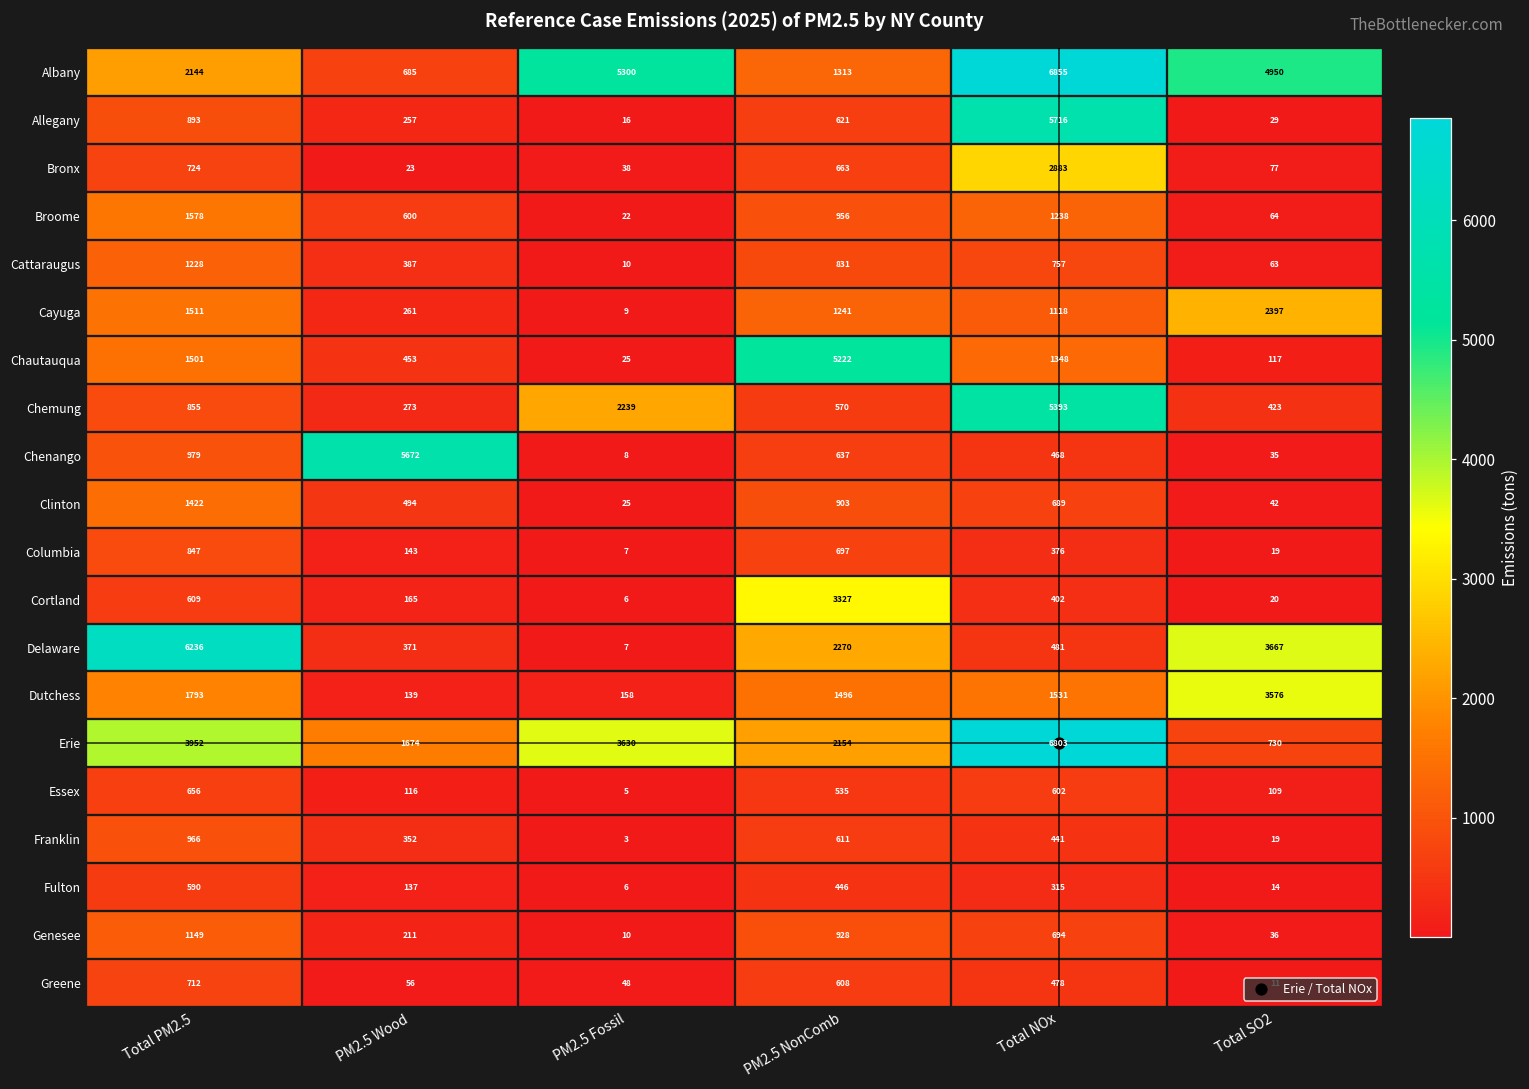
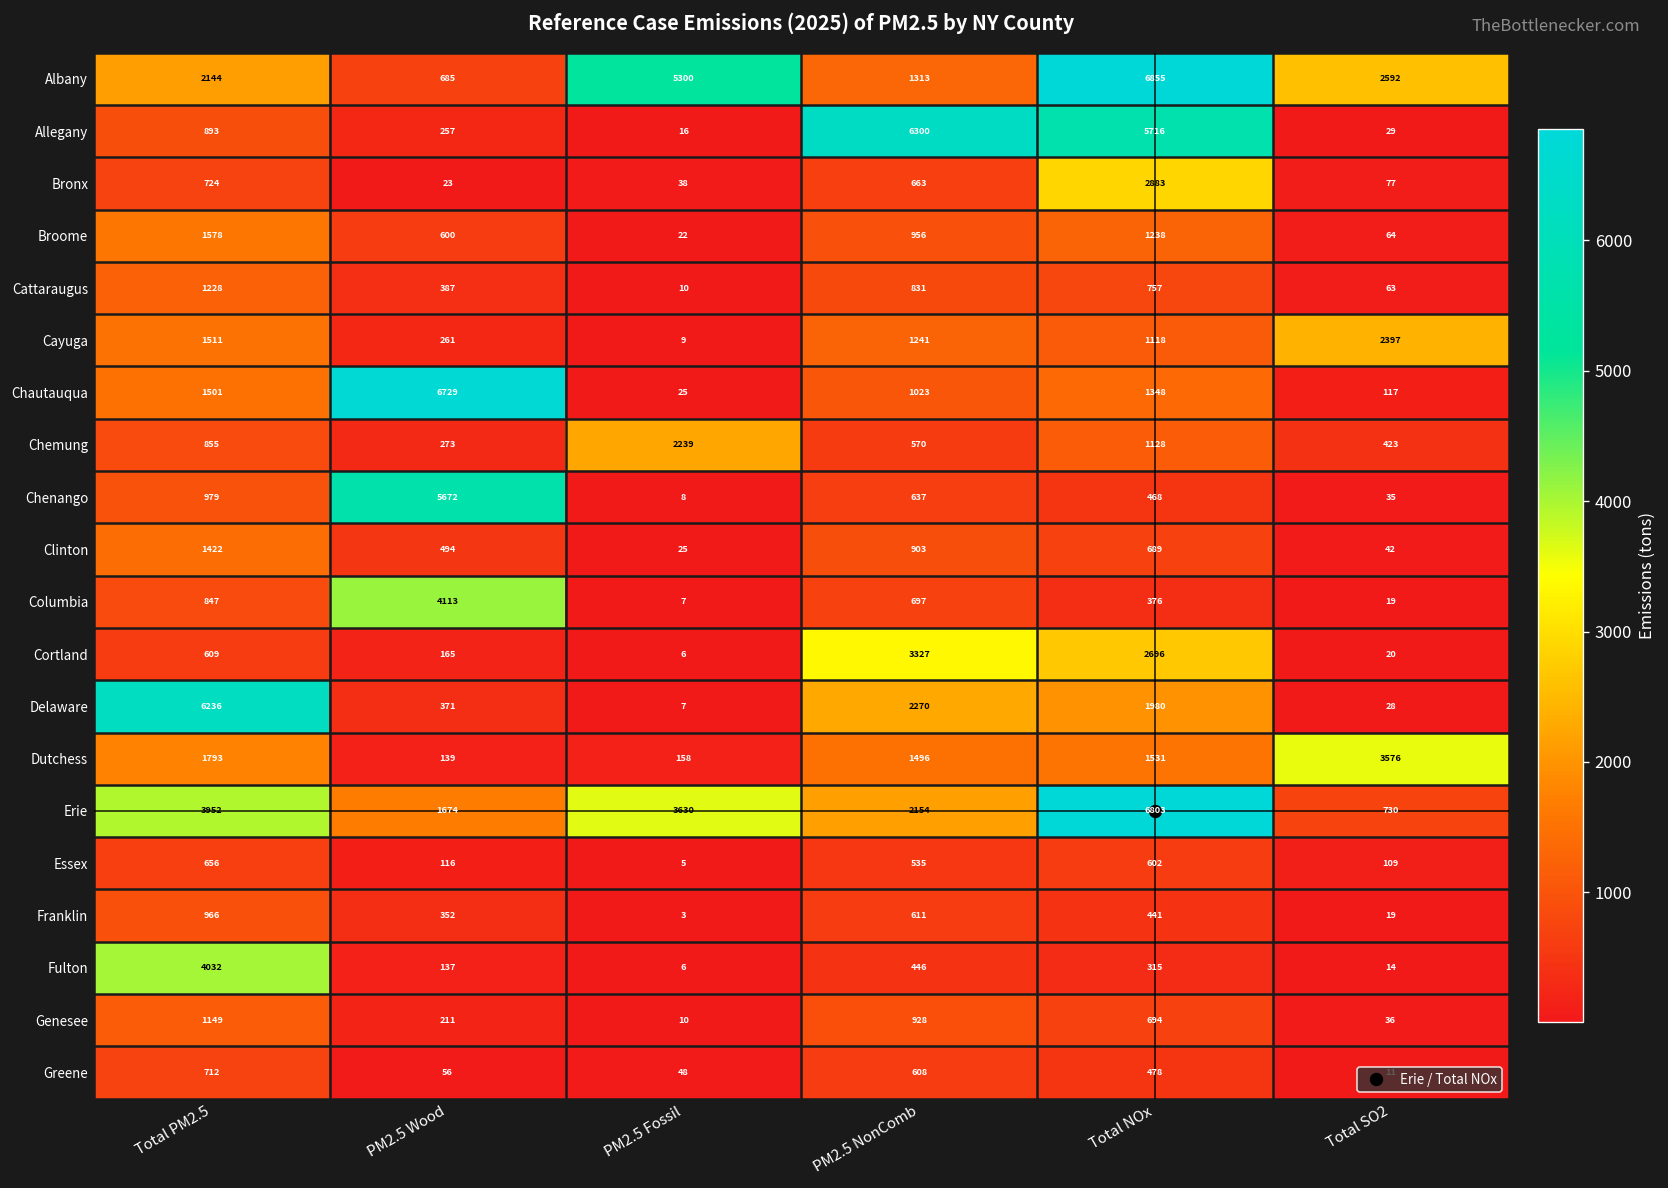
  {
    "Albany": {
      "Total PM2.5": 2144,
      "PM2.5 Wood": 685,
      "PM2.5 Fossil": 5300,
      "PM2.5 NonComb": 1313,
      "Total NOx": 6855,
-     "Total SO2": 4950
+     "Total SO2": 2592
    },
    "Allegany": {
      "Total PM2.5": 893,
      "PM2.5 Wood": 257,
      "PM2.5 Fossil": 16,
-     "PM2.5 NonComb": 621,
+     "PM2.5 NonComb": 6300,
      "Total NOx": 5716,
      "Total SO2": 29
    },
    "Bronx": {
      "Total PM2.5": 724,
      "PM2.5 Wood": 23,
      "PM2.5 Fossil": 38,
      "PM2.5 NonComb": 663,
      "Total NOx": 2883,
      "Total SO2": 77
    },
    "Broome": {
      "Total PM2.5": 1578,
      "PM2.5 Wood": 600,
      "PM2.5 Fossil": 22,
      "PM2.5 NonComb": 956,
      "Total NOx": 1238,
      "Total SO2": 64
    },
    "Cattaraugus": {
      "Total PM2.5": 1228,
      "PM2.5 Wood": 387,
      "PM2.5 Fossil": 10,
      "PM2.5 NonComb": 831,
      "Total NOx": 757,
      "Total SO2": 63
    },
    "Cayuga": {
      "Total PM2.5": 1511,
      "PM2.5 Wood": 261,
      "PM2.5 Fossil": 9,
      "PM2.5 NonComb": 1241,
      "Total NOx": 1118,
      "Total SO2": 2397
    },
    "Chautauqua": {
      "Total PM2.5": 1501,
-     "PM2.5 Wood": 453,
+     "PM2.5 Wood": 6729,
      "PM2.5 Fossil": 25,
-     "PM2.5 NonComb": 5222,
+     "PM2.5 NonComb": 1023,
      "Total NOx": 1348,
      "Total SO2": 117
    },
    "Chemung": {
      "Total PM2.5": 855,
      "PM2.5 Wood": 273,
      "PM2.5 Fossil": 2239,
      "PM2.5 NonComb": 570,
-     "Total NOx": 5393,
+     "Total NOx": 1128,
      "Total SO2": 423
    },
    "Chenango": {
      "Total PM2.5": 979,
      "PM2.5 Wood": 5672,
      "PM2.5 Fossil": 8,
      "PM2.5 NonComb": 637,
      "Total NOx": 468,
      "Total SO2": 35
    },
    "Clinton": {
      "Total PM2.5": 1422,
      "PM2.5 Wood": 494,
      "PM2.5 Fossil": 25,
      "PM2.5 NonComb": 903,
      "Total NOx": 689,
      "Total SO2": 42
    },
    "Columbia": {
      "Total PM2.5": 847,
-     "PM2.5 Wood": 143,
+     "PM2.5 Wood": 4113,
      "PM2.5 Fossil": 7,
      "PM2.5 NonComb": 697,
      "Total NOx": 376,
      "Total SO2": 19
    },
    "Cortland": {
      "Total PM2.5": 609,
      "PM2.5 Wood": 165,
      "PM2.5 Fossil": 6,
      "PM2.5 NonComb": 3327,
-     "Total NOx": 402,
+     "Total NOx": 2696,
      "Total SO2": 20
    },
    "Delaware": {
      "Total PM2.5": 6236,
      "PM2.5 Wood": 371,
      "PM2.5 Fossil": 7,
      "PM2.5 NonComb": 2270,
-     "Total NOx": 481,
-     "Total SO2": 3667
+     "Total NOx": 1980,
+     "Total SO2": 28
    },
    "Dutchess": {
      "Total PM2.5": 1793,
      "PM2.5 Wood": 139,
      "PM2.5 Fossil": 158,
      "PM2.5 NonComb": 1496,
      "Total NOx": 1531,
      "Total SO2": 3576
    },
    "Erie": {
      "Total PM2.5": 3952,
      "PM2.5 Wood": 1674,
      "PM2.5 Fossil": 3630,
      "PM2.5 NonComb": 2154,
      "Total SO2": 730
    },
    "Essex": {
      "Total PM2.5": 656,
      "PM2.5 Wood": 116,
      "PM2.5 Fossil": 5,
      "PM2.5 NonComb": 535,
      "Total NOx": 602,
      "Total SO2": 109
    },
    "Franklin": {
      "Total PM2.5": 966,
      "PM2.5 Wood": 352,
      "PM2.5 Fossil": 3,
      "PM2.5 NonComb": 611,
      "Total NOx": 441,
      "Total SO2": 19
    },
    "Fulton": {
-     "Total PM2.5": 590,
+     "Total PM2.5": 4032,
      "PM2.5 Wood": 137,
      "PM2.5 Fossil": 6,
      "PM2.5 NonComb": 446,
      "Total NOx": 315,
      "Total SO2": 14
    },
    "Genesee": {
      "Total PM2.5": 1149,
      "PM2.5 Wood": 211,
      "PM2.5 Fossil": 10,
      "PM2.5 NonComb": 928,
      "Total NOx": 694,
      "Total SO2": 36
    },
    "Greene": {
      "Total PM2.5": 712,
      "PM2.5 Wood": 56,
      "PM2.5 Fossil": 48,
      "PM2.5 NonComb": 608,
      "Total NOx": 478
    }
  }
